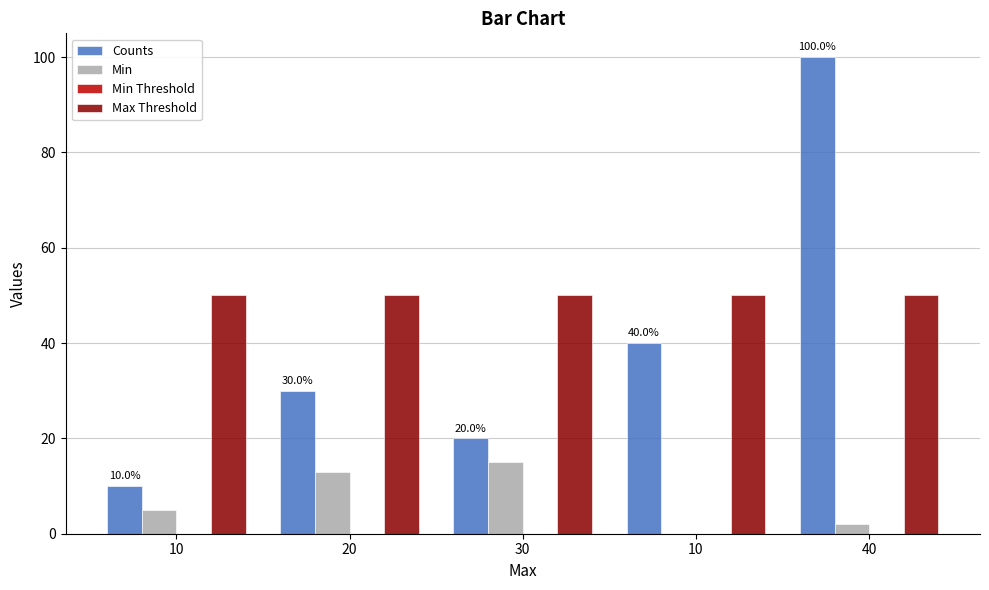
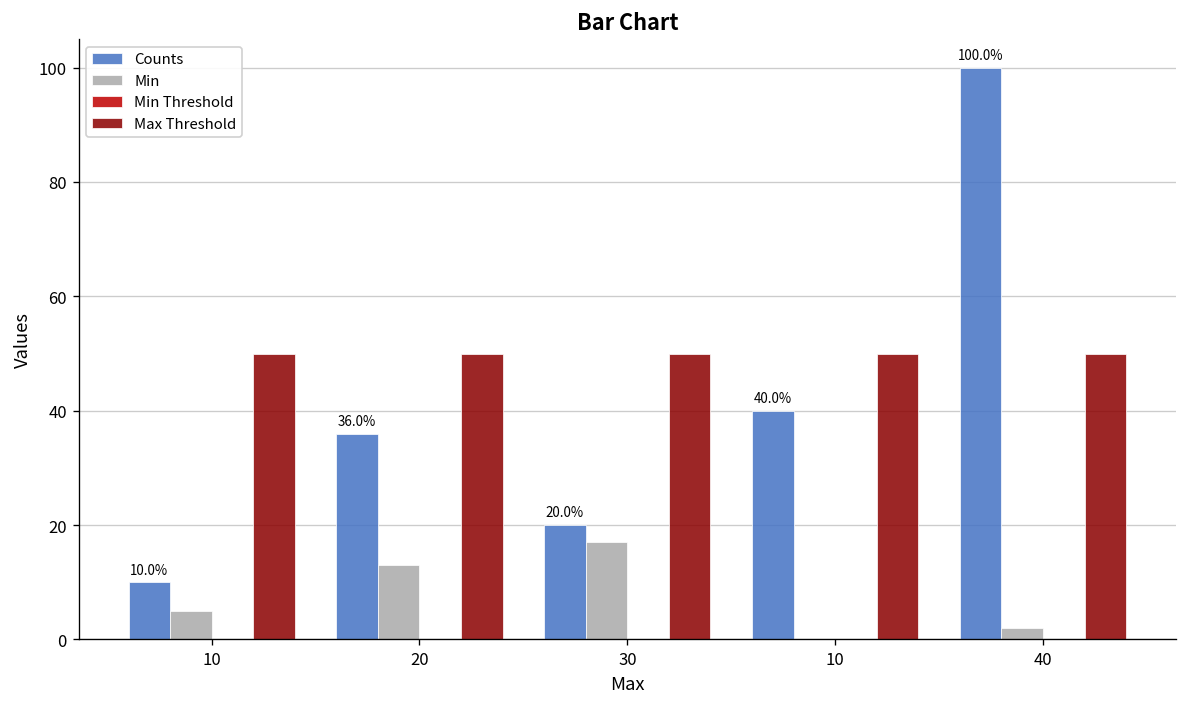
  {
    "Counts": {
-     "20": "30.0%",
+     "20": "36.0%",
      "30": "20.0%",
      "40": "100.0%"
    },
    "Min": {
      "20": "13",
-     "30": "15",
+     "30": "17",
      "40": "2"
    }
  }
